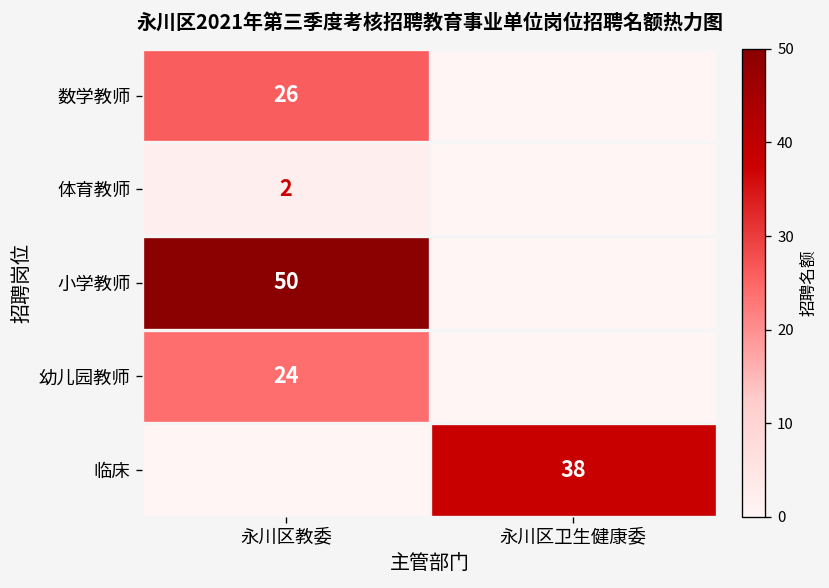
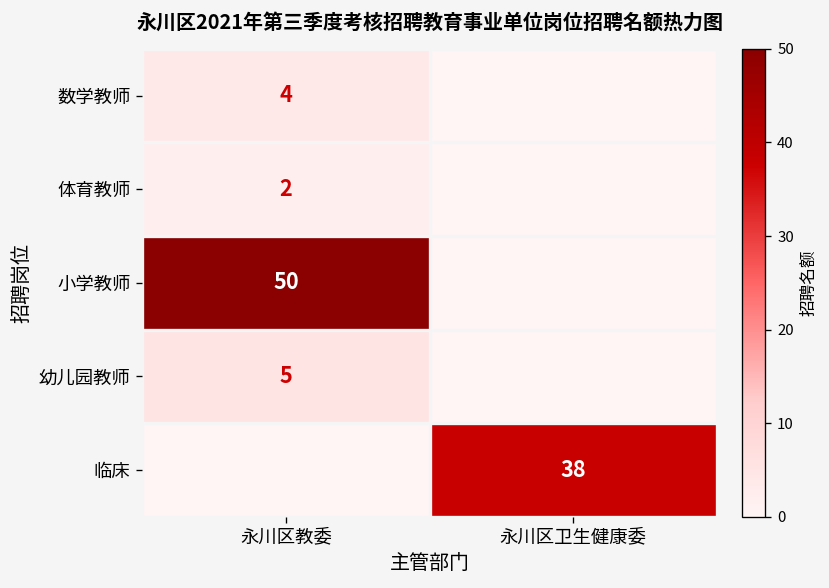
  {
    "数学教师": {
-     "永川区教委": 26
+     "永川区教委": 4
    },
    "体育教师": {
      "永川区教委": 2
    },
    "小学教师": {
      "永川区教委": 50
    },
    "幼儿园教师": {
-     "永川区教委": 24
+     "永川区教委": 5
    },
    "临床": {
      "永川区卫生健康委": 38
    }
  }
